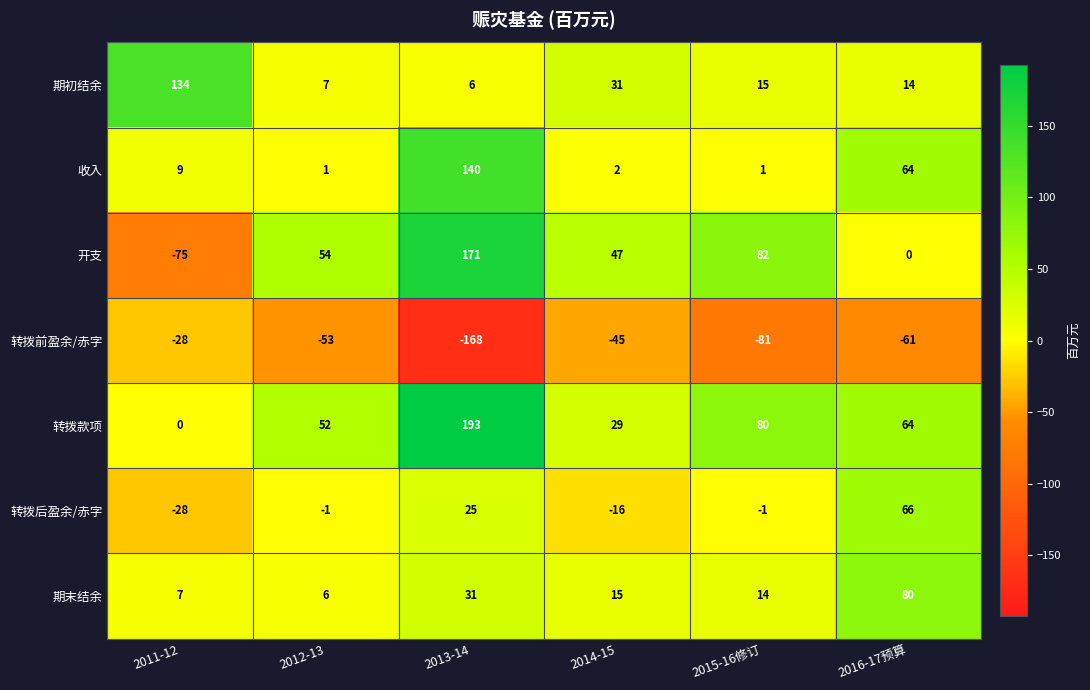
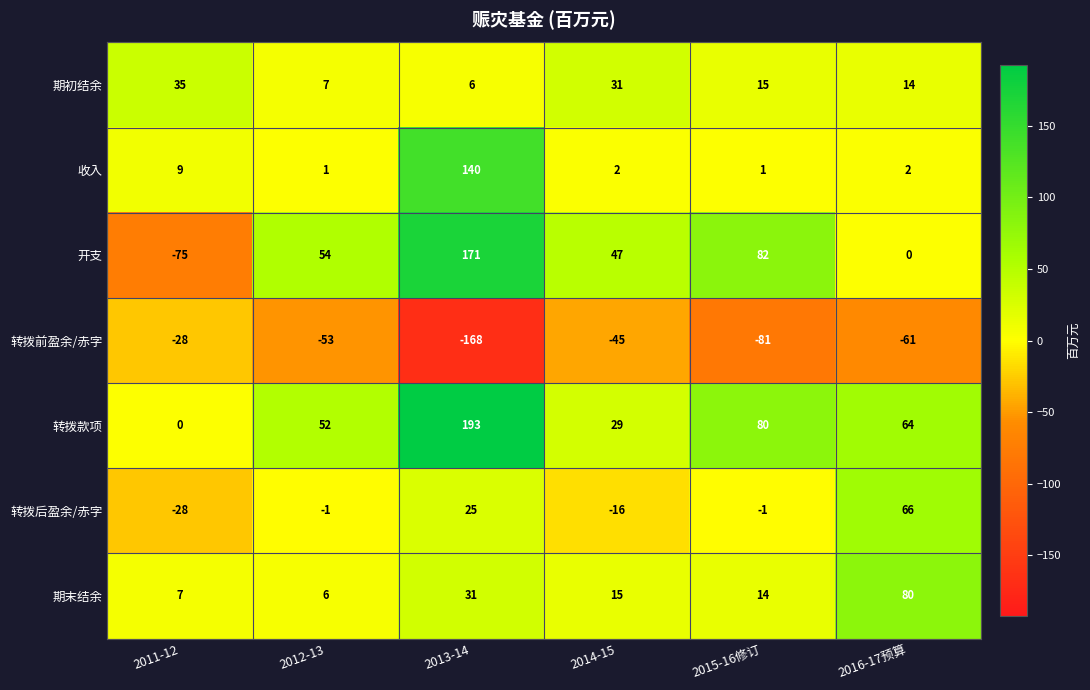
  {
    "期初结余": {
-     "2011-12": 134,
+     "2011-12": 35,
      "2012-13": 7,
      "2013-14": 6,
      "2014-15": 31,
      "2015-16修订": 15,
      "2016-17预算": 14
    },
    "收入": {
      "2011-12": 9,
      "2012-13": 1,
      "2013-14": 140,
      "2014-15": 2,
      "2015-16修订": 1,
-     "2016-17预算": 64
+     "2016-17预算": 2
    },
    "开支": {
      "2011-12": -75,
      "2012-13": 54,
      "2013-14": 171,
      "2014-15": 47,
      "2015-16修订": 82,
      "2016-17预算": 0
    },
    "转拨前盈余/赤字": {
      "2011-12": -28,
      "2012-13": -53,
      "2013-14": -168,
      "2014-15": -45,
      "2015-16修订": -81,
      "2016-17预算": -61
    },
    "转拨款项": {
      "2011-12": 0,
      "2012-13": 52,
      "2013-14": 193,
      "2014-15": 29,
      "2015-16修订": 80,
      "2016-17预算": 64
    },
    "转拨后盈余/赤字": {
      "2011-12": -28,
      "2012-13": -1,
      "2013-14": 25,
      "2014-15": -16,
      "2015-16修订": -1,
      "2016-17预算": 66
    },
    "期末结余": {
      "2011-12": 7,
      "2012-13": 6,
      "2013-14": 31,
      "2014-15": 15,
      "2015-16修订": 14,
      "2016-17预算": 80
    }
  }
